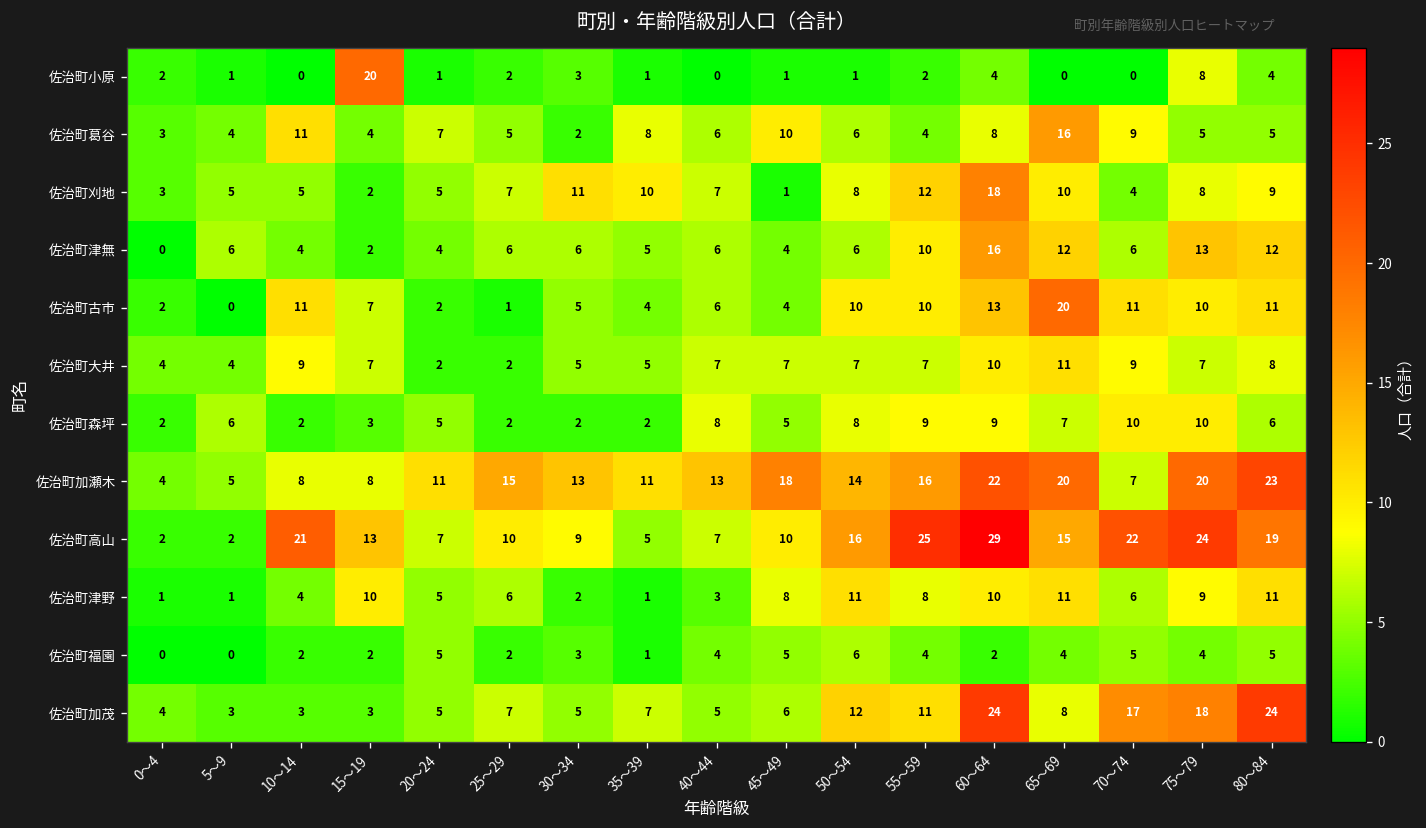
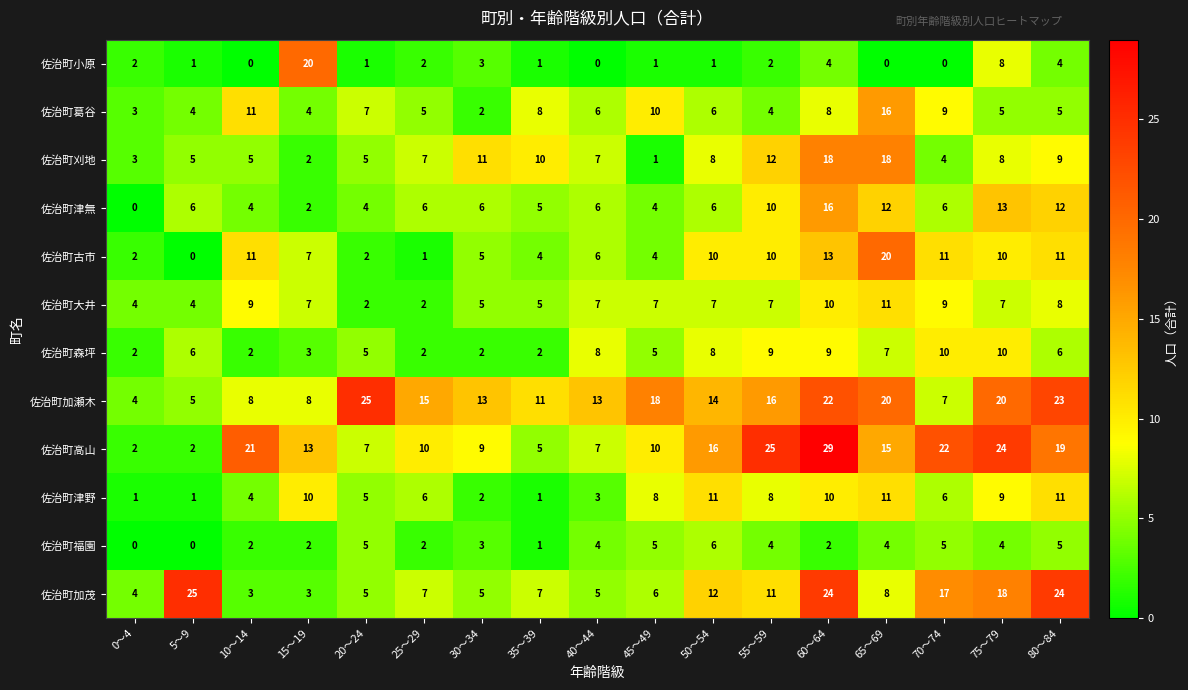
  {
    "佐治町刈地": {
      "0～4": 3,
      "5～9": 5,
      "10～14": 5,
      "15～19": 2,
      "20～24": 5,
      "25～29": 7,
      "30～34": 11,
      "35～39": 10,
      "40～44": 7,
      "45～49": 1,
      "50～54": 8,
      "55～59": 12,
      "60～64": 18,
-     "65～69": 10,
+     "65～69": 18,
      "70～74": 4,
      "75～79": 8,
      "80～84": 9
    },
    "佐治町加瀬木": {
      "0～4": 4,
      "5～9": 5,
      "10～14": 8,
      "15～19": 8,
-     "20～24": 11,
+     "20～24": 25,
      "25～29": 15,
      "30～34": 13,
      "35～39": 11,
      "40～44": 13,
      "45～49": 18,
      "50～54": 14,
      "55～59": 16,
      "60～64": 22,
      "65～69": 20,
      "70～74": 7,
      "75～79": 20,
      "80～84": 23
    },
    "佐治町加茂": {
      "0～4": 4,
-     "5～9": 3,
+     "5～9": 25,
      "10～14": 3,
      "15～19": 3,
      "20～24": 5,
      "25～29": 7,
      "30～34": 5,
      "35～39": 7,
      "40～44": 5,
      "45～49": 6,
      "50～54": 12,
      "55～59": 11,
      "60～64": 24,
      "65～69": 8,
      "70～74": 17,
      "75～79": 18,
      "80～84": 24
    }
  }
